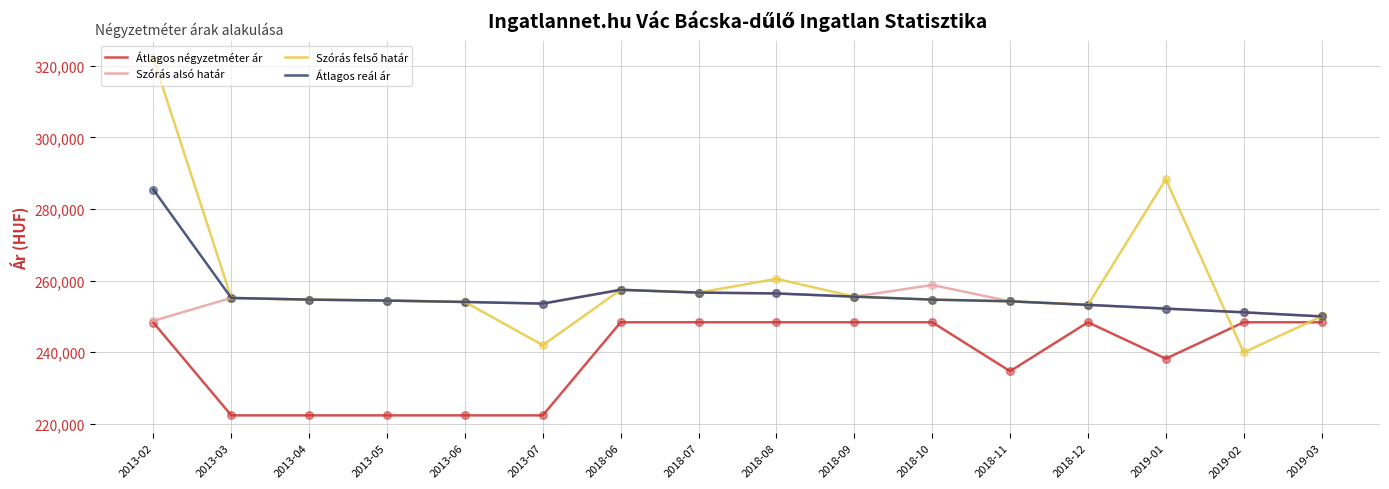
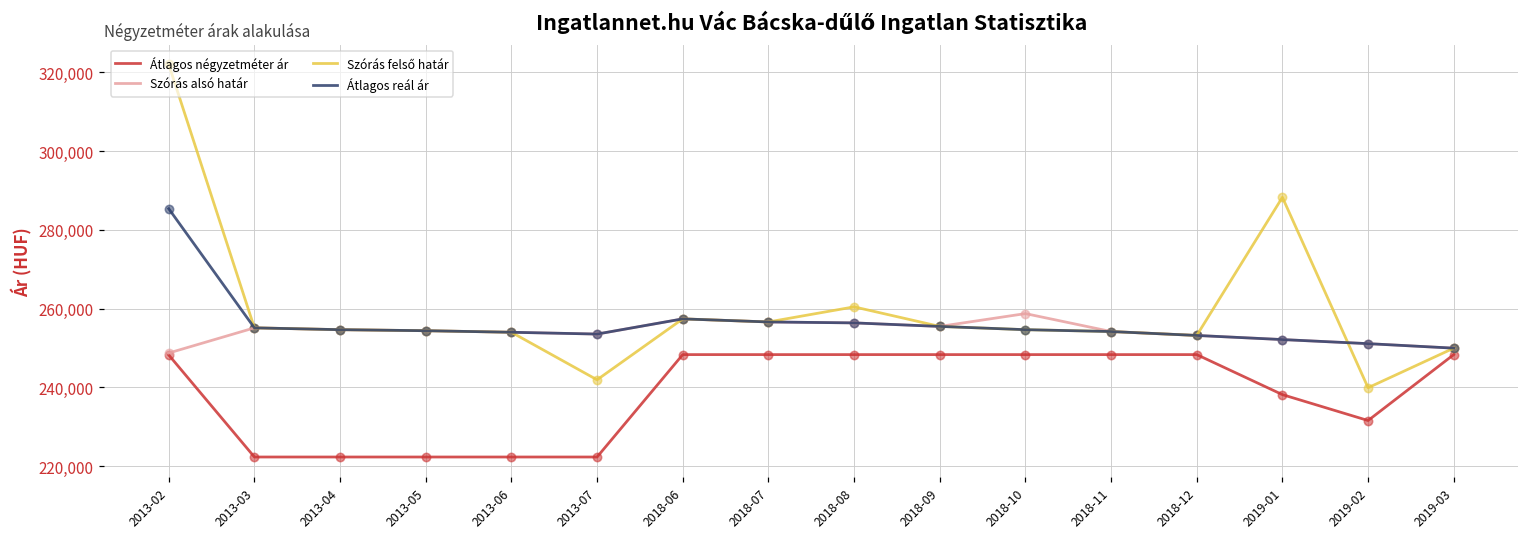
  {
    "Átlagos négyzetméter ár": {
      "2013-03": "222,000",
      "2013-04": "222,000",
      "2013-05": "222,000",
      "2013-06": "222,000",
      "2013-07": "222,000",
      "2018-06": "248,000",
      "2018-07": "248,000",
      "2018-08": "248,000",
      "2018-09": "248,000",
      "2018-10": "248,000",
-     "2018-11": "235,000",
+     "2018-11": "248,000",
      "2018-12": "248,000",
      "2019-01": "238,000",
-     "2019-02": "248,000",
+     "2019-02": "232,000",
      "2019-03": "248,000"
    },
    "Szórás alsó határ": {
      "2018-10": "259,000"
    },
    "Szórás felső határ": {
      "2013-07": "242,000",
      "2018-08": "260,000",
      "2019-01": "288,000",
      "2019-02": "240,000"
    },
    "Átlagos reál ár": {
      "2013-02": "285,000"
    }
  }
